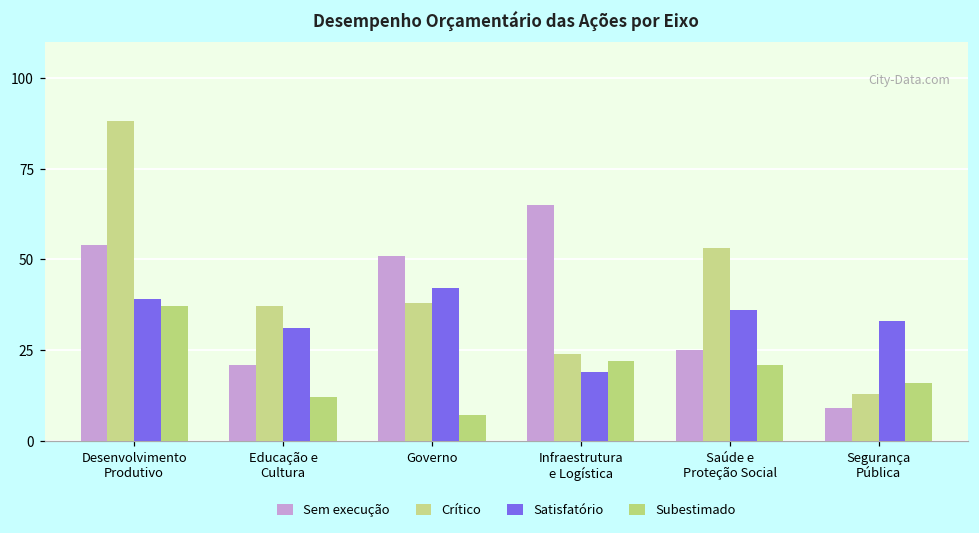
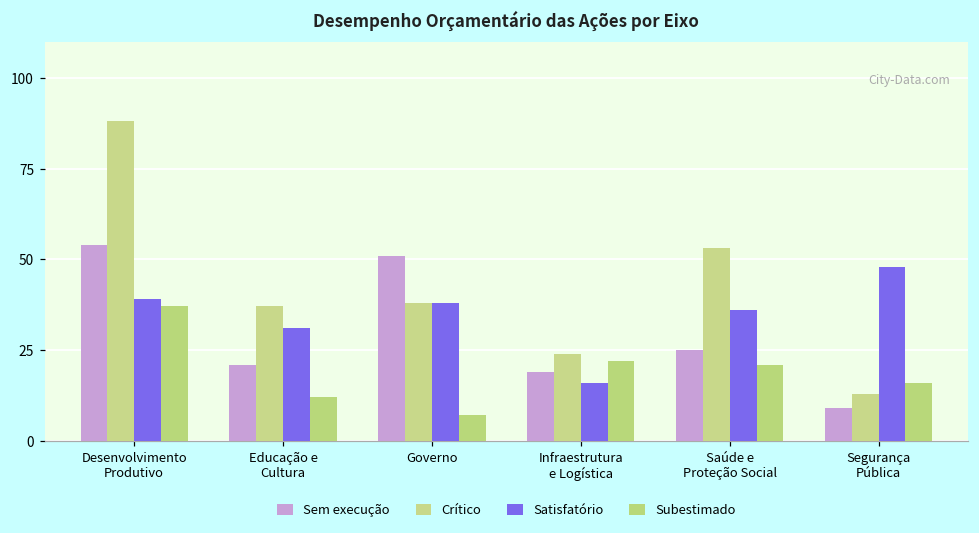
  {
    "Sem execução": {
      "Desenvolvimento Produtivo": 54,
      "Educação e Cultura": 21,
      "Governo": 51,
-     "Infraestrutura e Logística": 65,
+     "Infraestrutura e Logística": 19,
      "Saúde e Proteção Social": 25,
      "Segurança Pública": 9
    },
    "Satisfatório": {
      "Desenvolvimento Produtivo": 39,
      "Educação e Cultura": 31,
-     "Governo": 42,
-     "Infraestrutura e Logística": 19,
+     "Governo": 38,
+     "Infraestrutura e Logística": 16,
      "Saúde e Proteção Social": 36,
-     "Segurança Pública": 33
+     "Segurança Pública": 48
    }
  }
